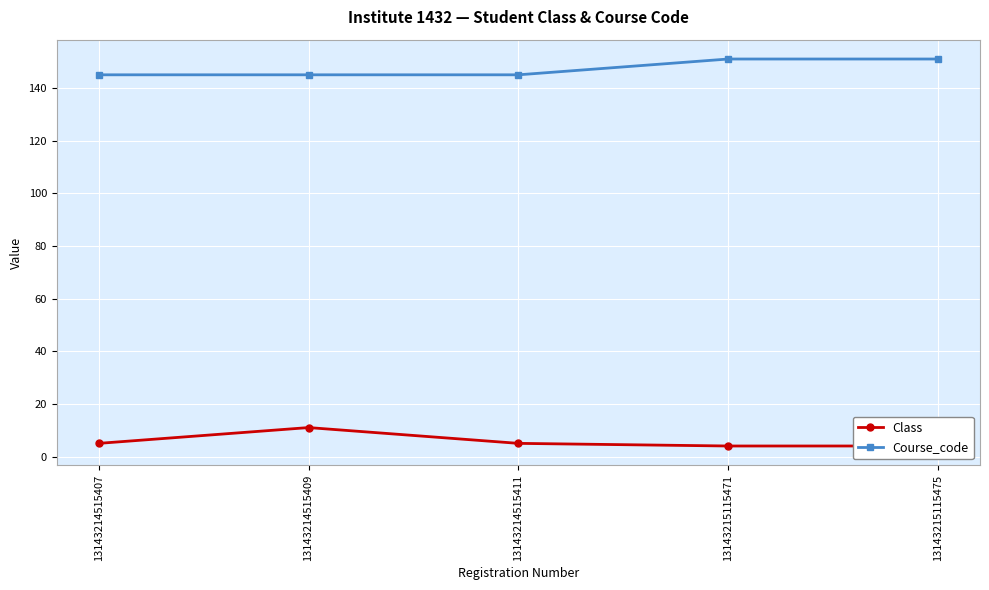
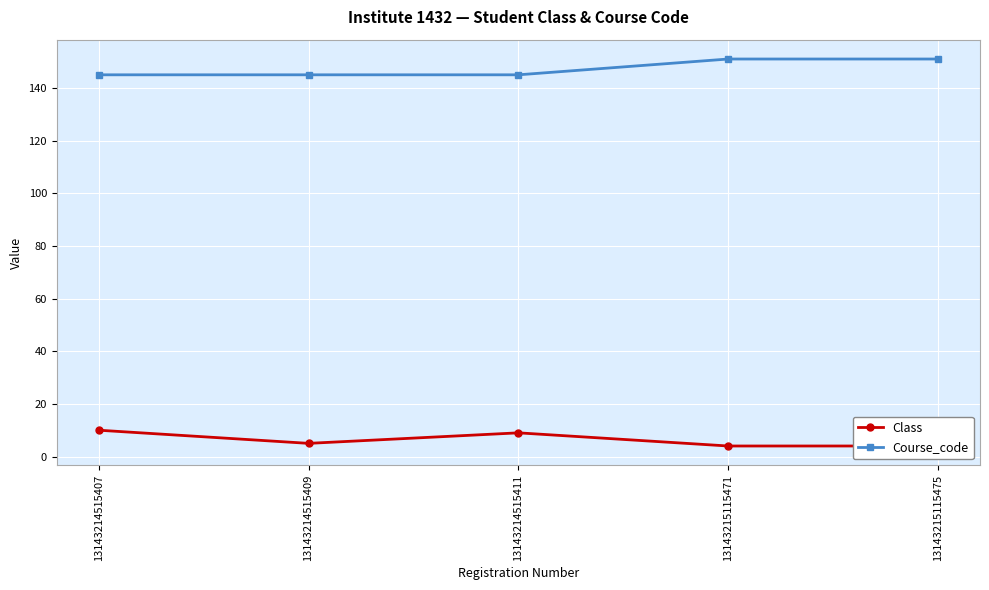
  {
    "Class": {
-     "13143214515407": 5,
-     "13143214515409": 11,
-     "13143214515411": 5,
+     "13143214515407": 10,
+     "13143214515409": 5,
+     "13143214515411": 9,
      "13143215115471": 4
    },
    "Course_code": {
      "13143214515407": 145,
      "13143214515409": 145,
      "13143214515411": 145,
      "13143215115471": 151,
      "13143215115475": 151
    }
  }
